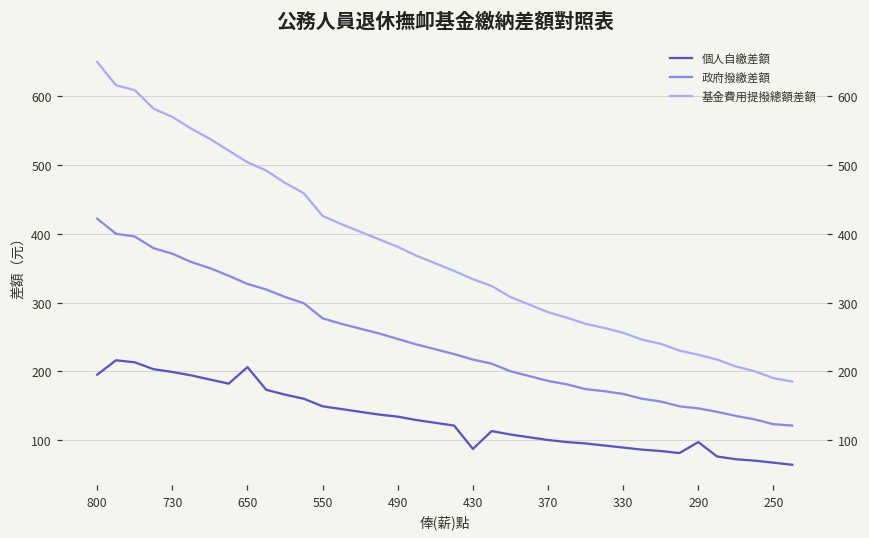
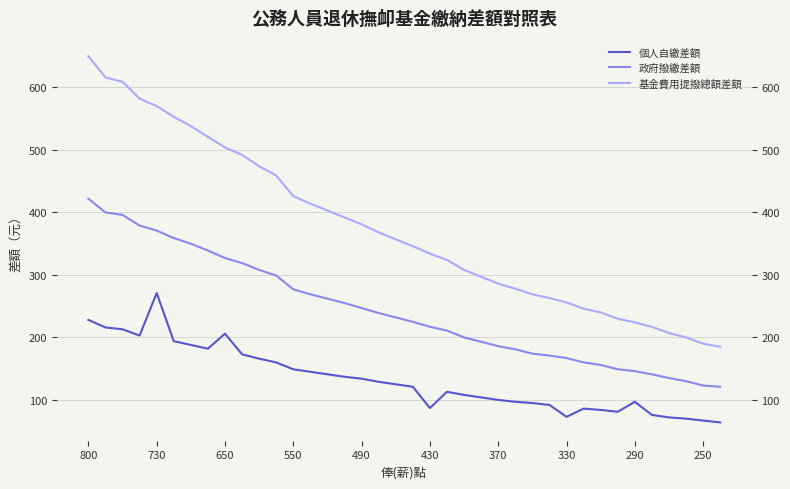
  {
    "個人自繳差額": {
-     "800": 200,
-     "730": 200,
+     "800": 230,
+     "730": 270,
      "650": 210,
      "550": 150,
      "490": 130,
      "430": 90,
      "370": 100,
-     "330": 90,
+     "330": 70,
      "290": 100,
      "250": 70
    }
  }
